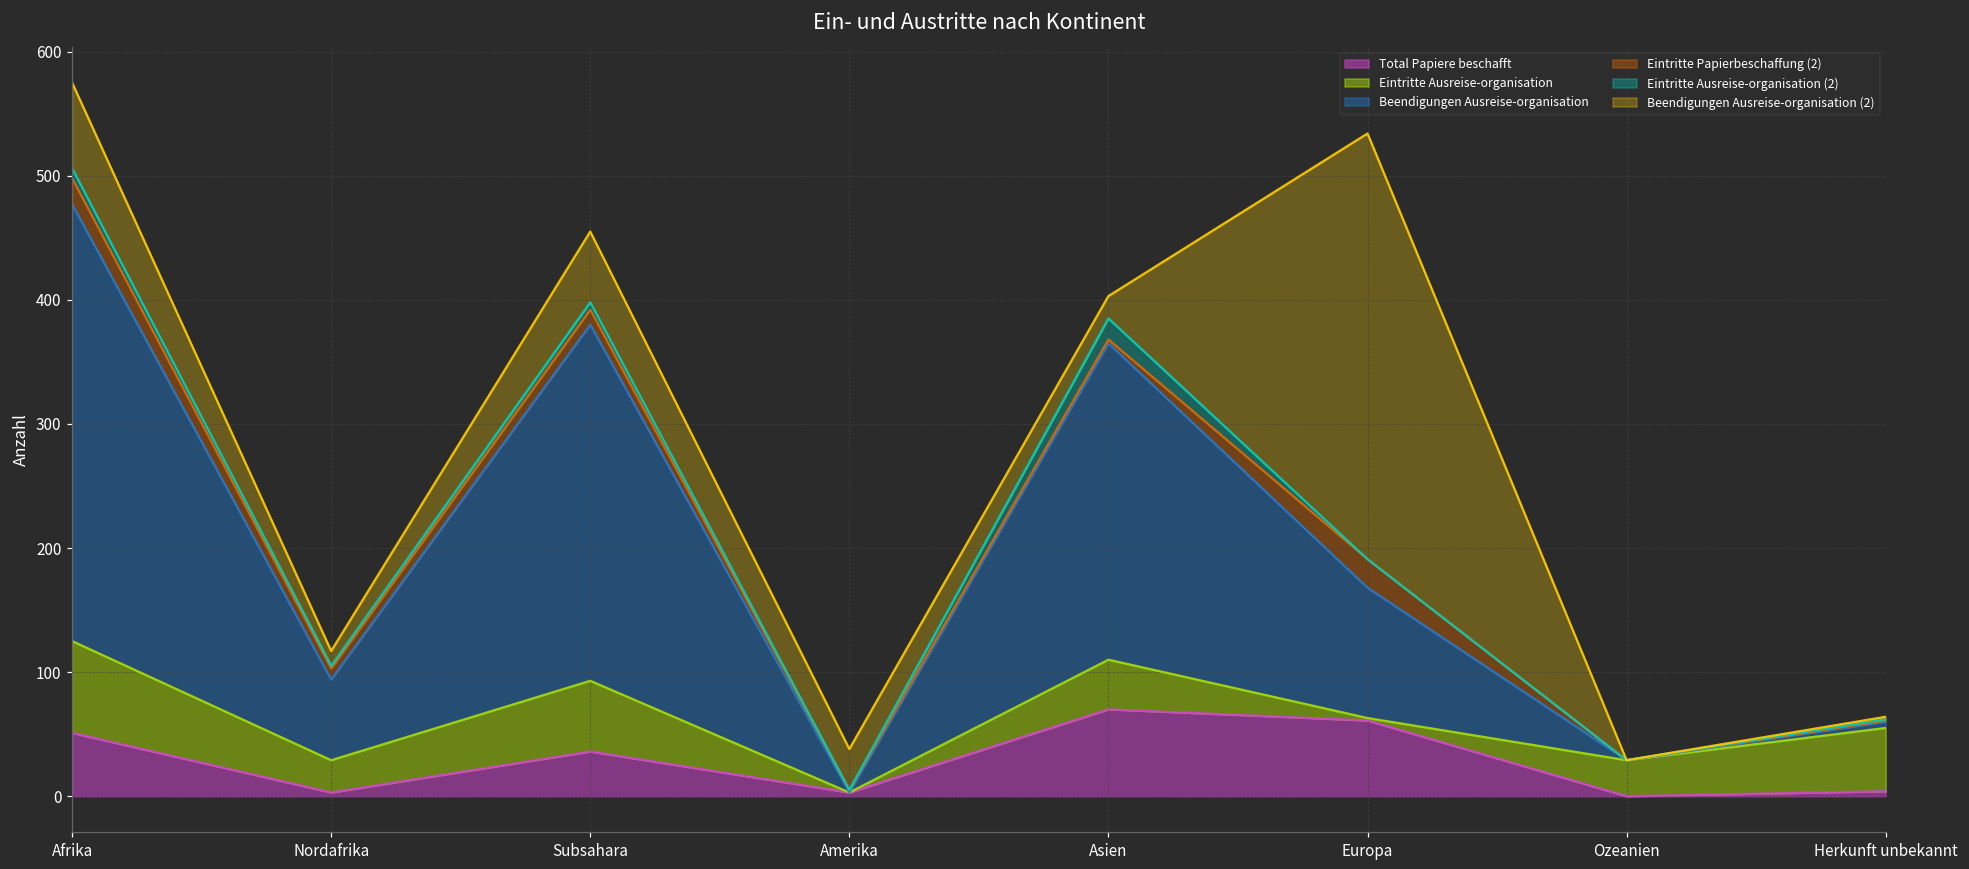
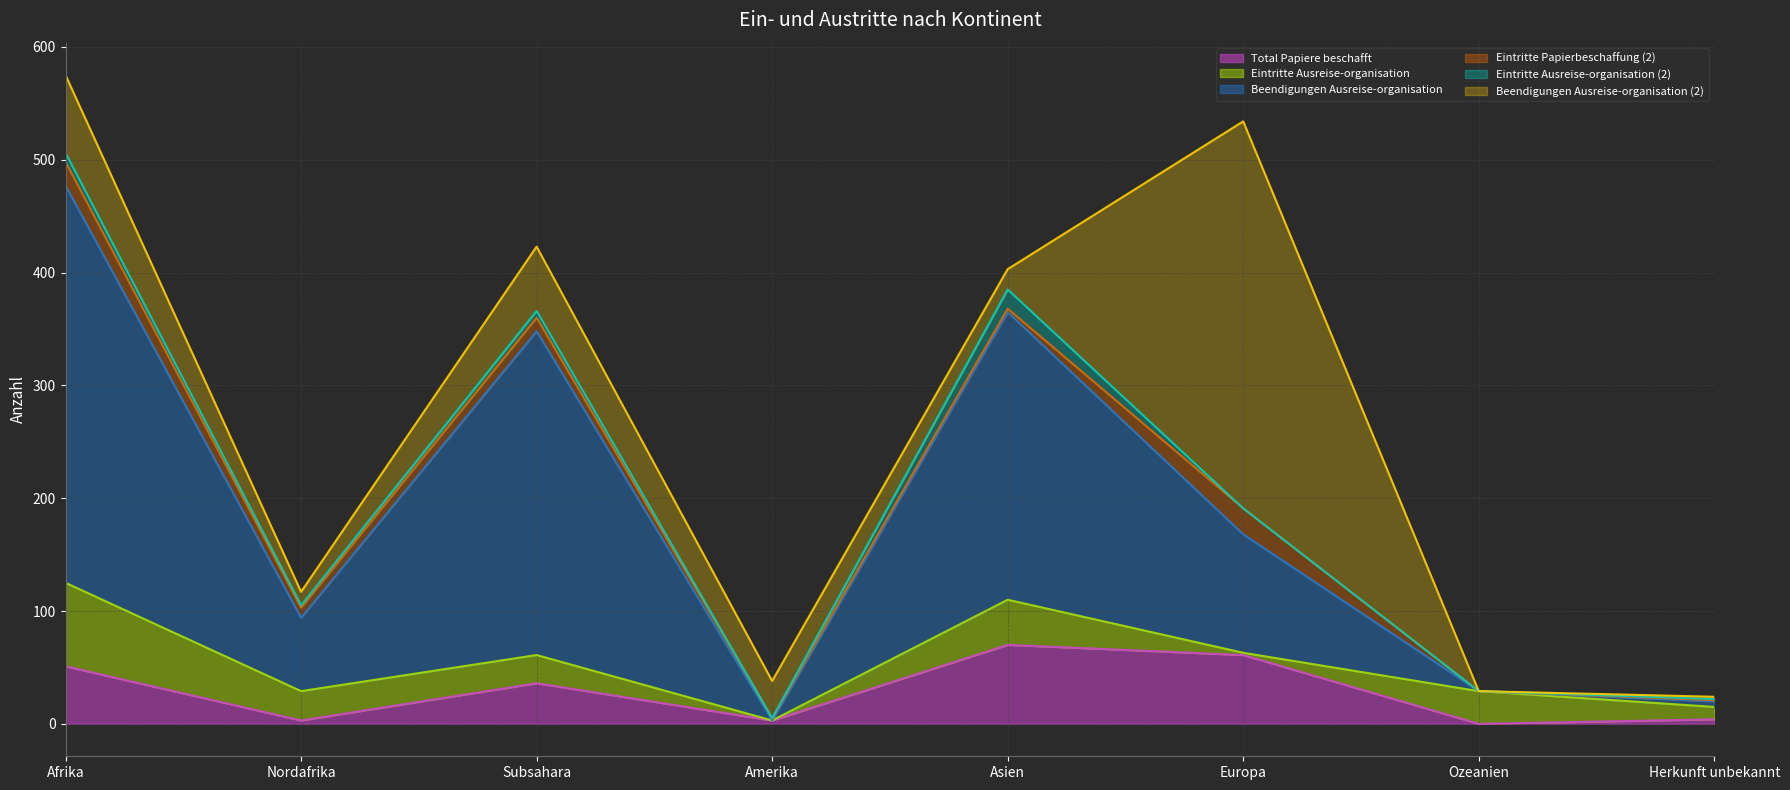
  {
    "Total Papiere beschafft": {
      "Afrika": 51,
      "Nordafrika": 3,
      "Subsahara": 36,
      "Asien": 70,
      "Ozeanien": 0,
      "Herkunft unbekannt": 4
    },
    "Eintritte Ausreise-organisation": {
      "Afrika": 74,
      "Nordafrika": 26,
-     "Subsahara": 57,
+     "Subsahara": 25,
      "Asien": 40,
-     "Herkunft unbekannt": 51
+     "Herkunft unbekannt": 11
    }
  }
